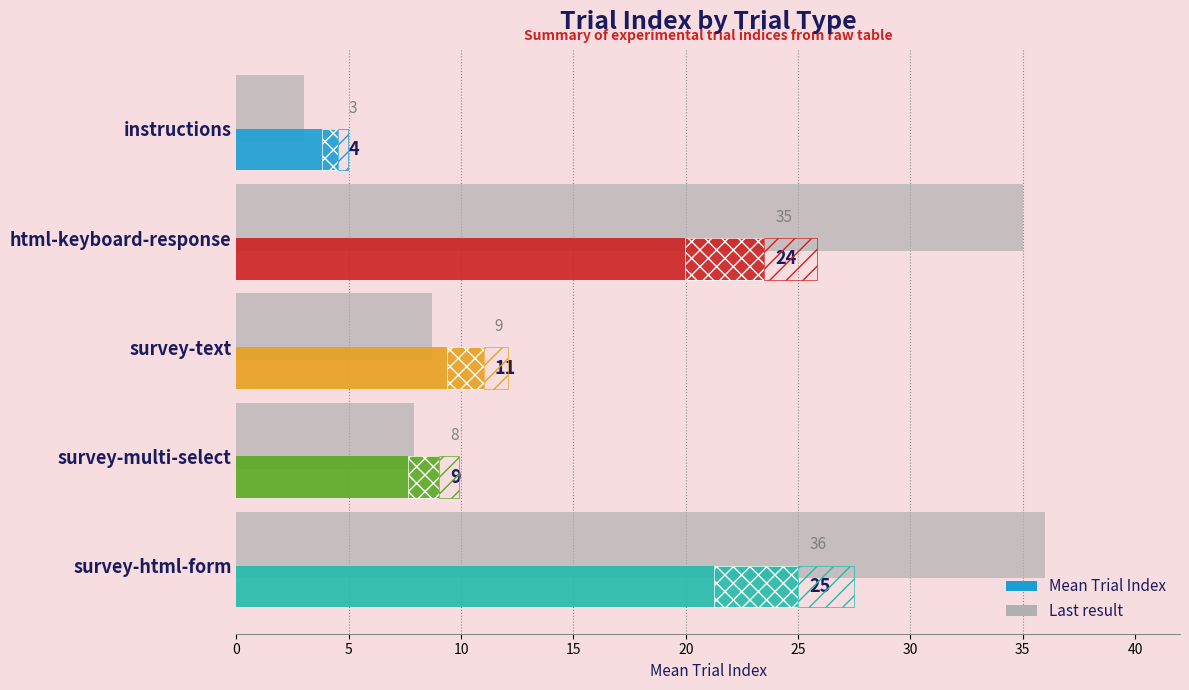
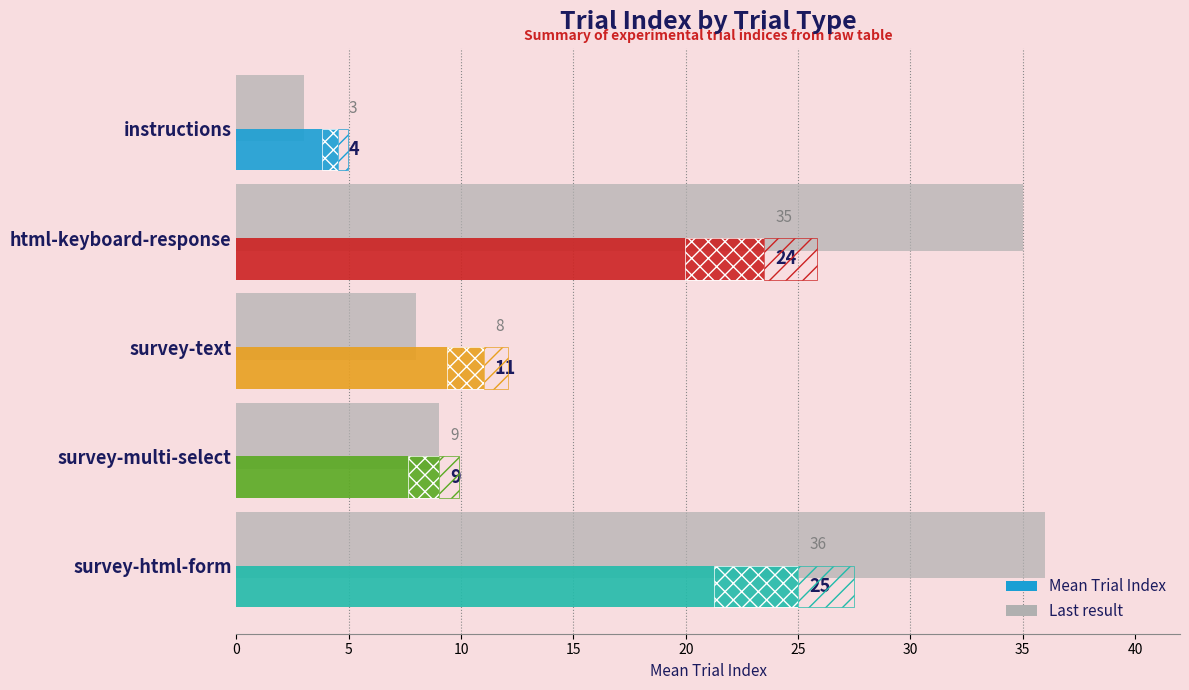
  {
    "Last result": {
      "html-keyboard-response": 35,
-     "survey-text": 9,
-     "survey-multi-select": 8,
+     "survey-text": 8,
+     "survey-multi-select": 9,
      "survey-html-form": 36
    }
  }
